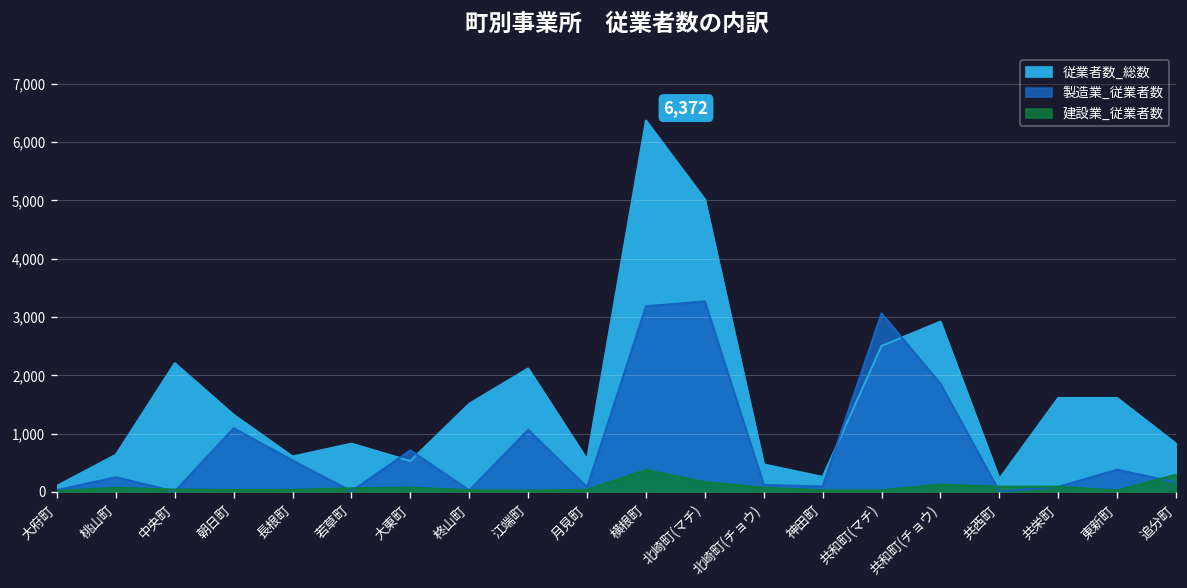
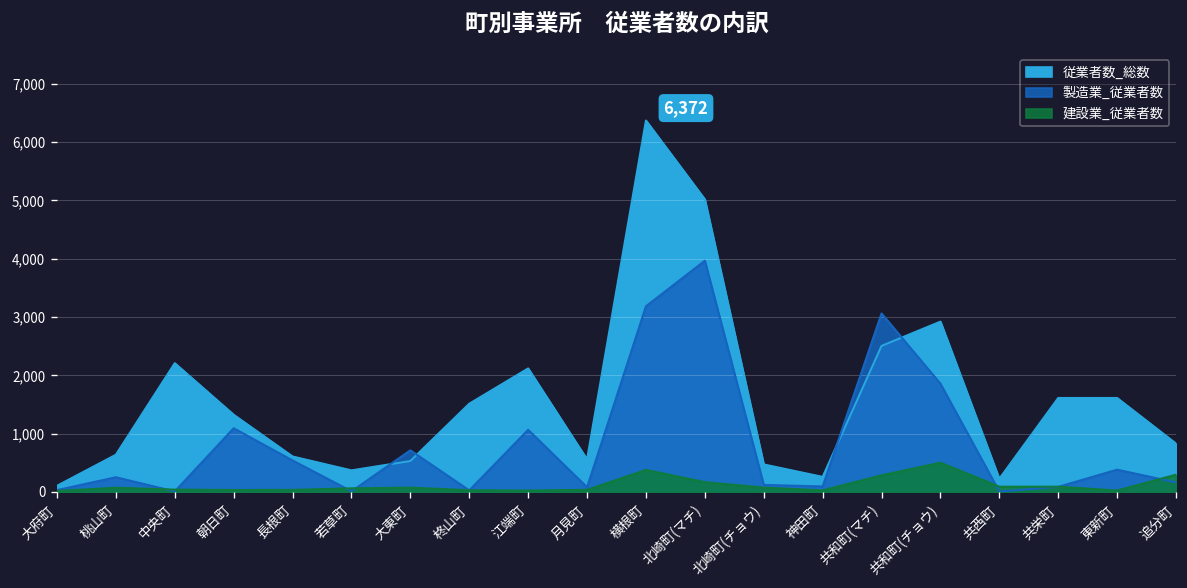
  {
    "従業者数_総数": {
      "大府町": "100",
      "桃山町": "600",
      "中央町": "2,200",
      "朝日町": "1,300",
      "長根町": "600",
-     "若草町": "800",
+     "若草町": "400",
      "大東町": "500",
      "柊山町": "1,500",
      "江端町": "2,100",
      "月見町": "600",
      "北崎町(マチ)": "5,000",
      "北崎町(チョウ)": "500",
      "神田町": "300",
      "共和町(マチ)": "2,500",
      "共和町(チョウ)": "2,900",
      "共西町": "200",
      "共栄町": "1,600",
      "東新町": "1,600",
      "追分町": "800"
    },
    "製造業_従業者数": {
      "桃山町": "300",
      "朝日町": "1,100",
      "長根町": "500",
      "大東町": "700",
      "江端町": "1,100",
      "横根町": "3,200",
-     "北崎町(マチ)": "3,300",
+     "北崎町(マチ)": "4,000",
      "神田町": "100",
      "共和町(マチ)": "3,100",
      "共和町(チョウ)": "1,900",
      "共西町": "0",
      "東新町": "400",
      "追分町": "200"
    },
    "建設業_従業者数": {
      "桃山町": "100",
      "朝日町": "0",
      "長根町": "0",
      "大東町": "100",
      "江端町": "0",
      "横根町": "400",
      "北崎町(マチ)": "200",
      "神田町": "0",
-     "共和町(マチ)": "0",
-     "共和町(チョウ)": "100",
+     "共和町(マチ)": "300",
+     "共和町(チョウ)": "500",
      "共西町": "100",
      "東新町": "0",
      "追分町": "300"
    }
  }
